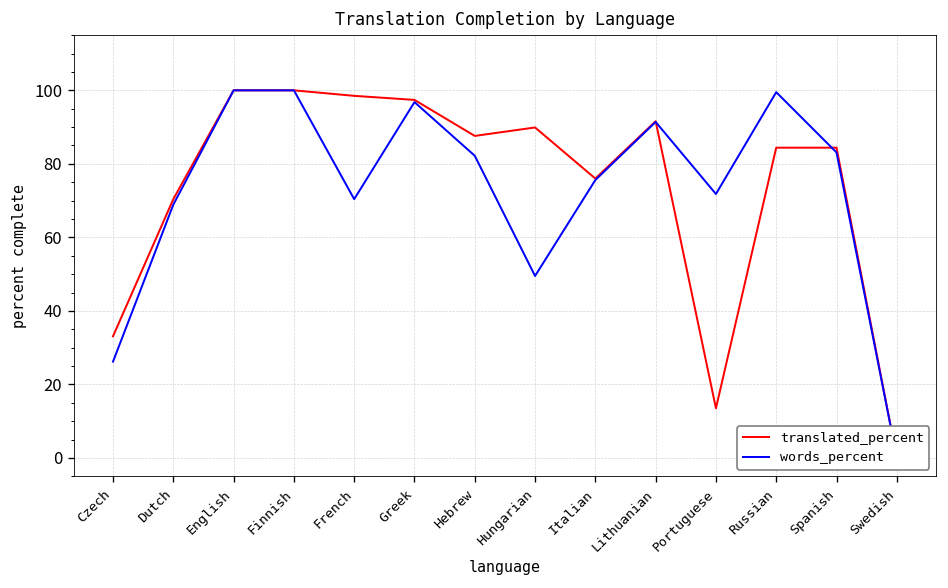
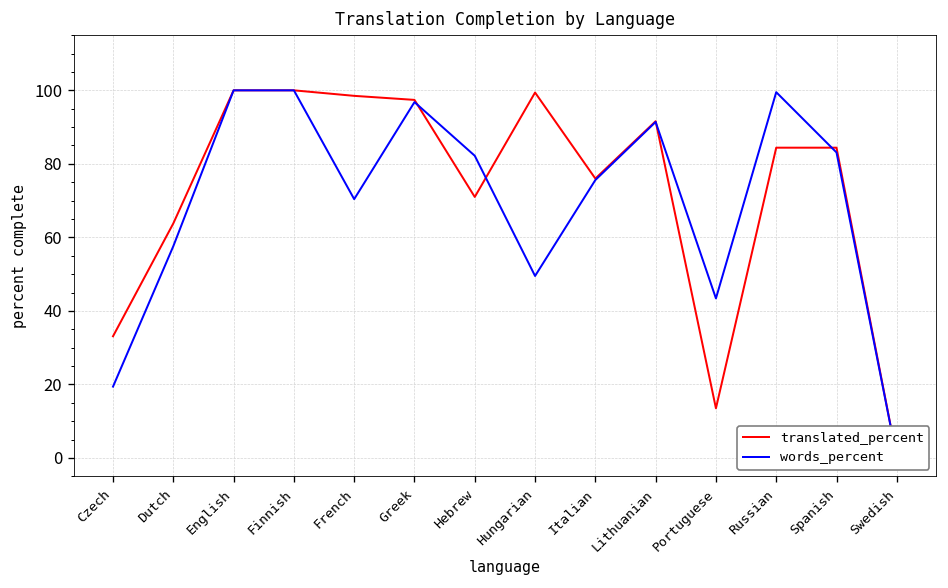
  {
    "translated_percent": {
      "Czech": 33,
-     "Dutch": 70,
+     "Dutch": 64,
      "French": 99,
-     "Hebrew": 88,
-     "Hungarian": 90,
+     "Hebrew": 71,
+     "Hungarian": 99,
      "Portuguese": 14,
      "Russian": 84,
      "Spanish": 84
    },
    "words_percent": {
-     "Czech": 26,
-     "Dutch": 69,
+     "Czech": 19,
+     "Dutch": 58,
      "French": 70,
      "Hebrew": 82,
      "Hungarian": 50,
-     "Portuguese": 72,
+     "Portuguese": 43,
      "Russian": 100,
      "Spanish": 83
    }
  }
